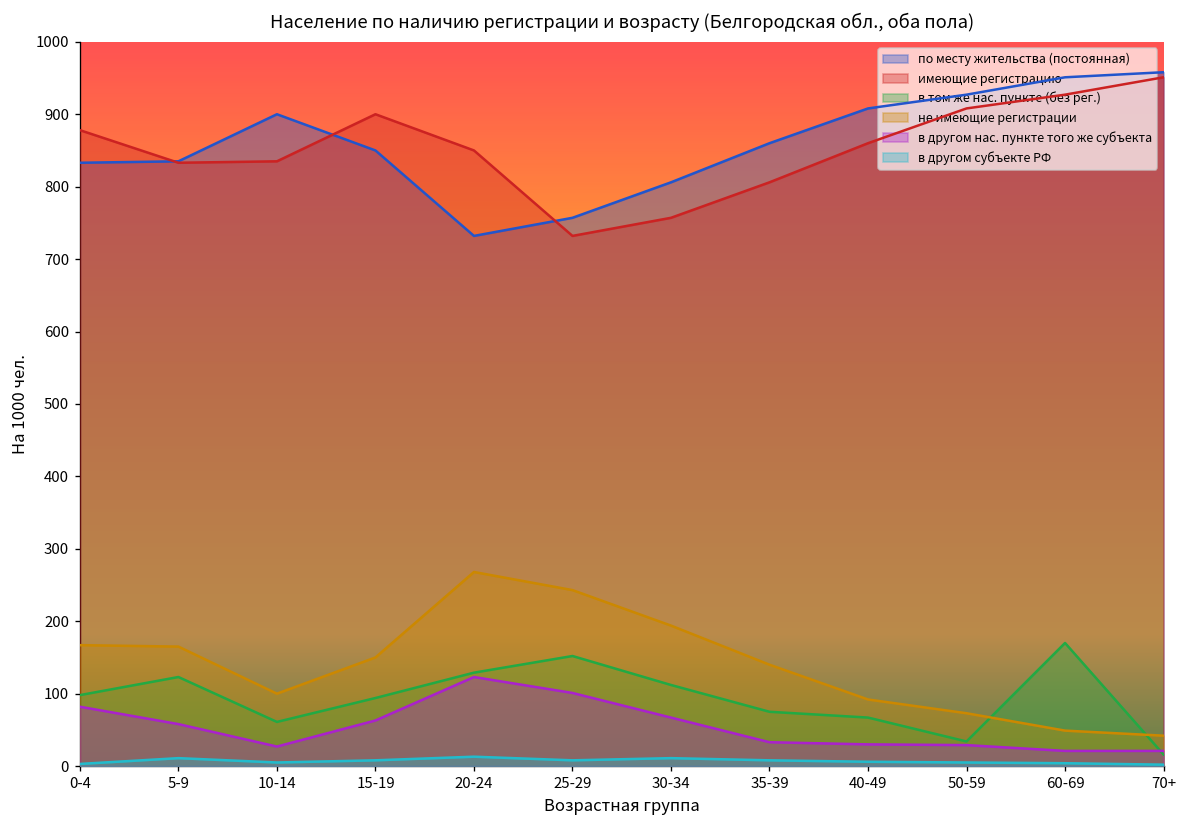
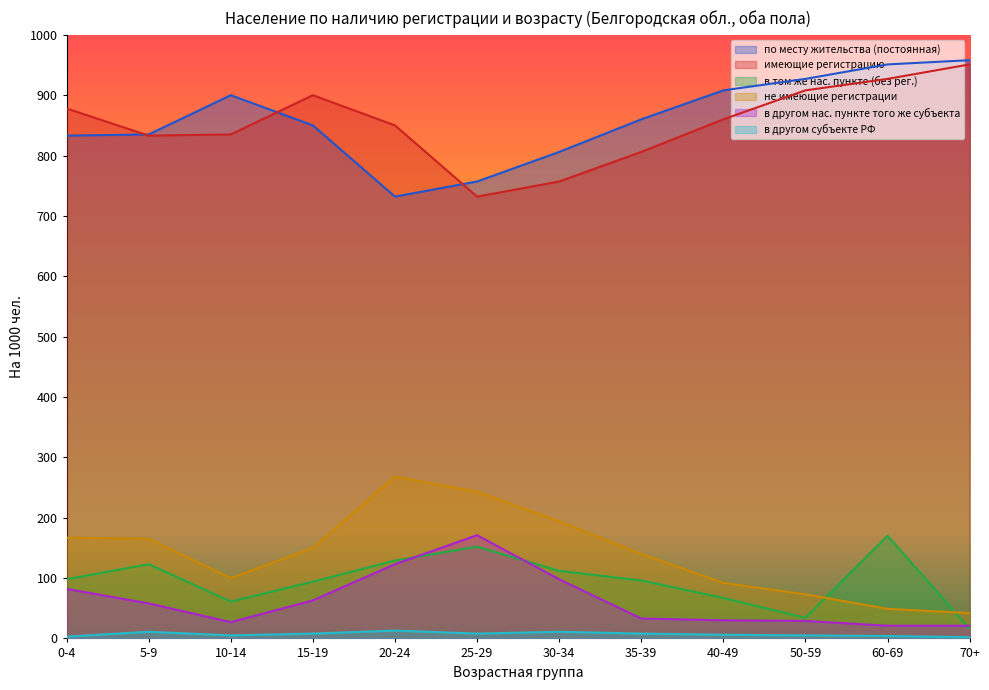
  {
    "в том же нас. пункте (без рег.)": {
      "0-4": 100,
      "5-9": 120,
      "10-14": 60,
      "15-19": 90,
      "20-24": 130,
      "25-29": 150,
      "30-34": 110,
-     "35-39": 80,
+     "35-39": 100,
      "40-49": 70,
      "50-59": 30,
      "60-69": 170,
      "70+": 20
    },
    "в другом нас. пункте того же субъекта": {
      "0-4": 80,
      "5-9": 60,
      "10-14": 30,
      "15-19": 60,
      "20-24": 120,
-     "25-29": 100,
-     "30-34": 70,
+     "25-29": 170,
+     "30-34": 100,
      "35-39": 30,
      "40-49": 30,
      "50-59": 30,
      "60-69": 20,
      "70+": 20
    }
  }
